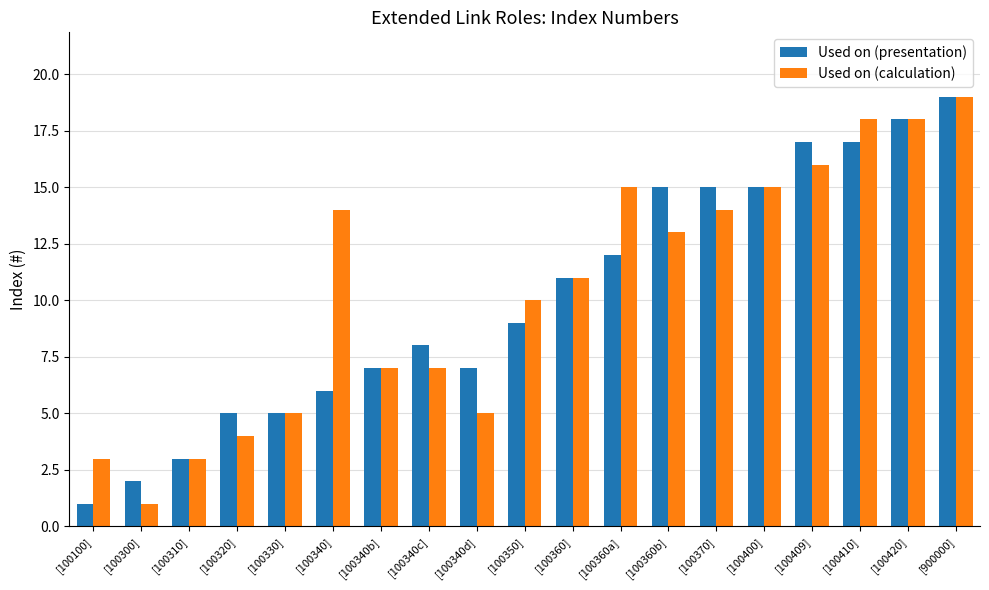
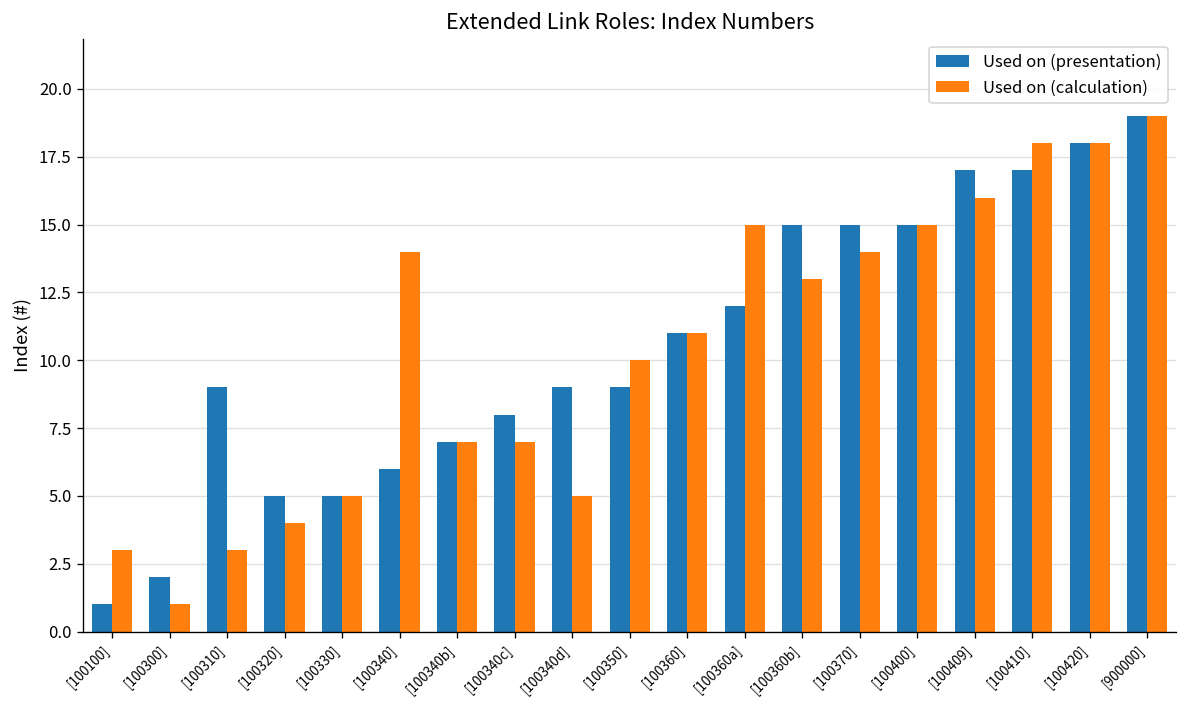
  {
    "Used on (presentation)": {
      "[100100]": 1,
      "[100300]": 2,
-     "[100310]": 3,
+     "[100310]": 9,
      "[100320]": 5,
      "[100330]": 5,
      "[100340]": 6,
      "[100340b]": 7,
      "[100340c]": 8,
-     "[100340d]": 7,
+     "[100340d]": 9,
      "[100350]": 9,
      "[100360]": 11,
      "[100360a]": 12,
      "[100360b]": 15,
      "[100370]": 15,
      "[100400]": 15,
      "[100409]": 17,
      "[100410]": 17,
      "[100420]": 18,
      "[900000]": 19
    },
    "Used on (calculation)": {
      "[100100]": 3,
      "[100300]": 1,
      "[100310]": 3,
      "[100320]": 4,
      "[100330]": 5,
      "[100340]": 14,
      "[100340b]": 7,
      "[100340c]": 7,
      "[100340d]": 5,
      "[100350]": 10,
      "[100360]": 11,
      "[100360a]": 15,
      "[100360b]": 13,
      "[100370]": 14,
      "[100400]": 15,
      "[100409]": 16,
      "[100410]": 18,
      "[100420]": 18,
      "[900000]": 19
    }
  }
